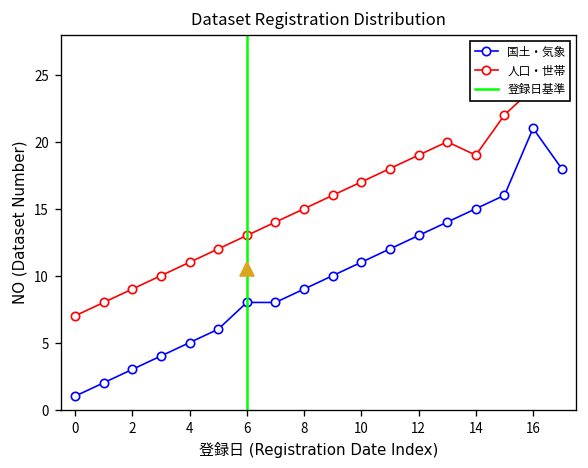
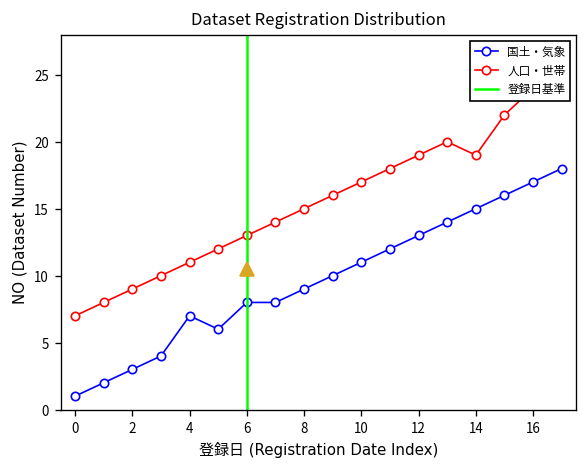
  {
    "国土・気象": {
      "0": 1,
      "2": 3,
-     "4": 5,
+     "4": 7,
      "6": 8,
      "8": 9,
      "10": 11,
      "12": 13,
      "14": 15,
-     "16": 21
+     "16": 17
    },
    "人口・世帯": {
      "0": 7,
      "2": 9,
      "4": 11,
      "6": 13,
      "8": 15,
      "10": 17,
      "12": 19,
      "14": 19
    }
  }
